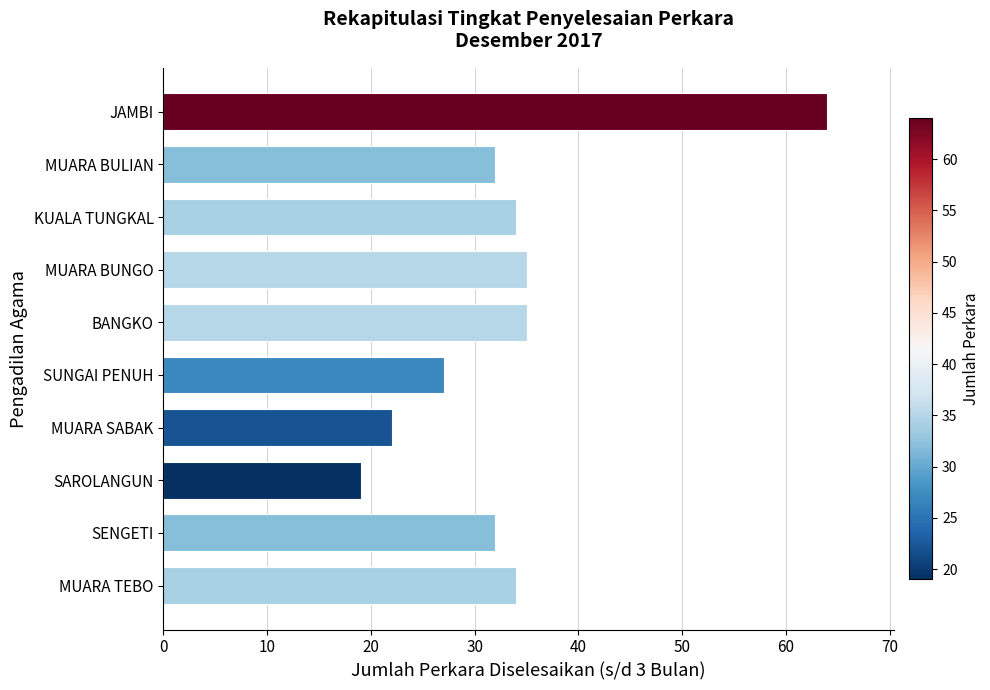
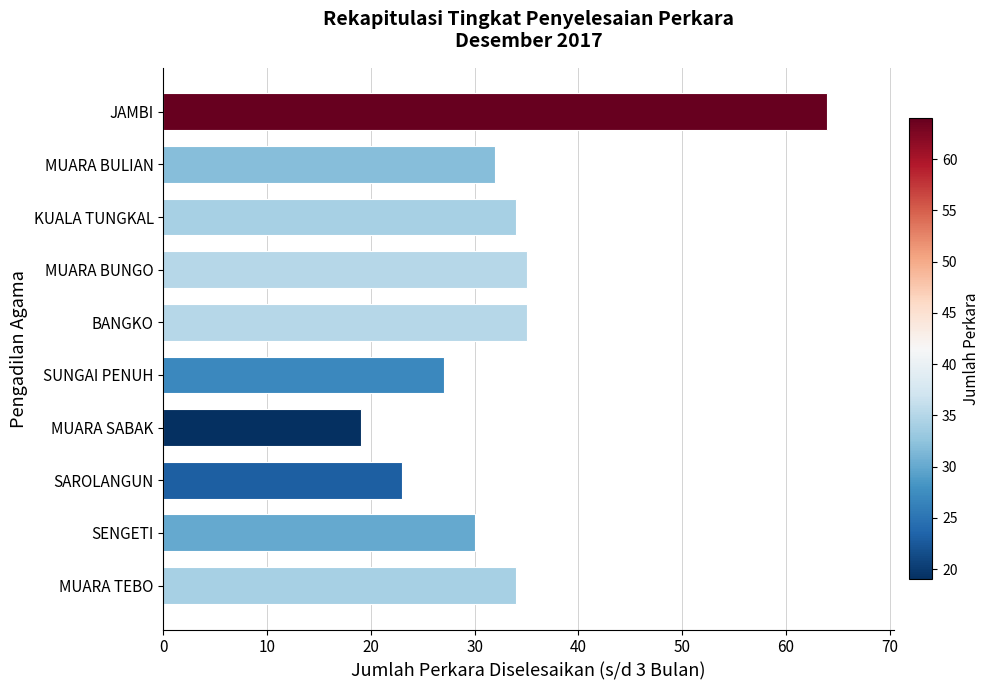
  {
    "JAMBI": 64,
    "MUARA BULIAN": 32,
    "KUALA TUNGKAL": 34,
    "MUARA BUNGO": 35,
    "BANGKO": 35,
    "SUNGAI PENUH": 27,
-   "MUARA SABAK": 22,
-   "SAROLANGUN": 19,
-   "SENGETI": 32,
+   "MUARA SABAK": 19,
+   "SAROLANGUN": 23,
+   "SENGETI": 30,
    "MUARA TEBO": 34
  }
